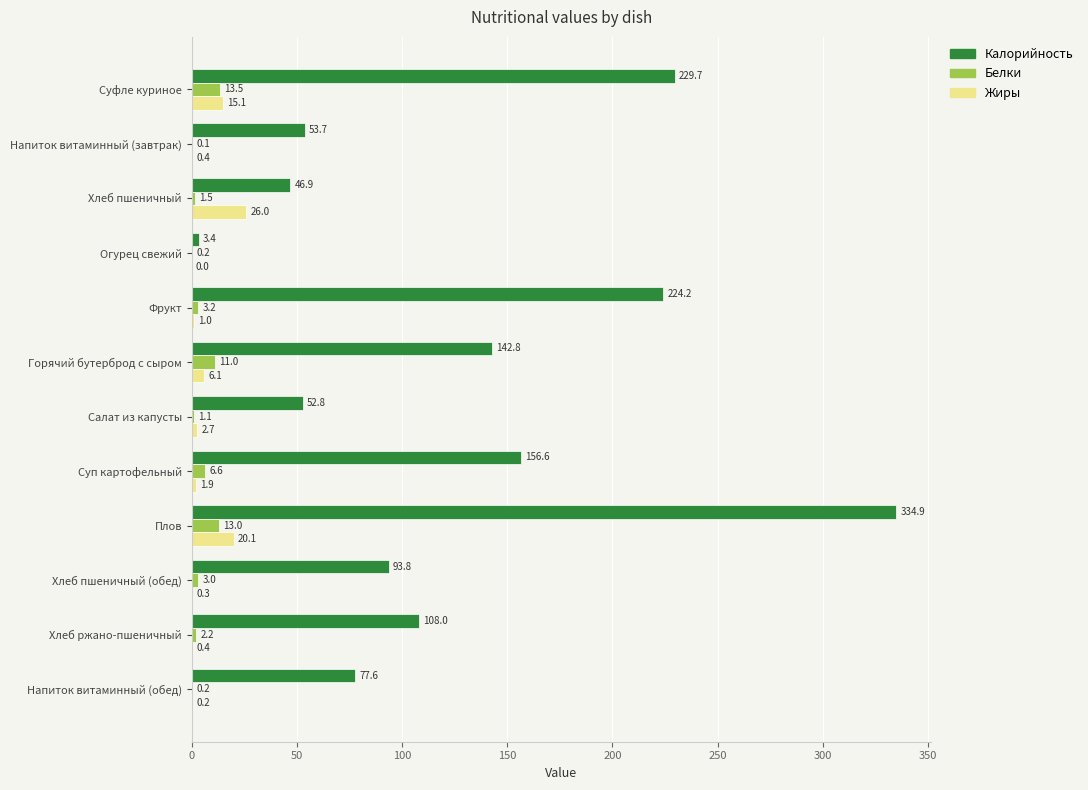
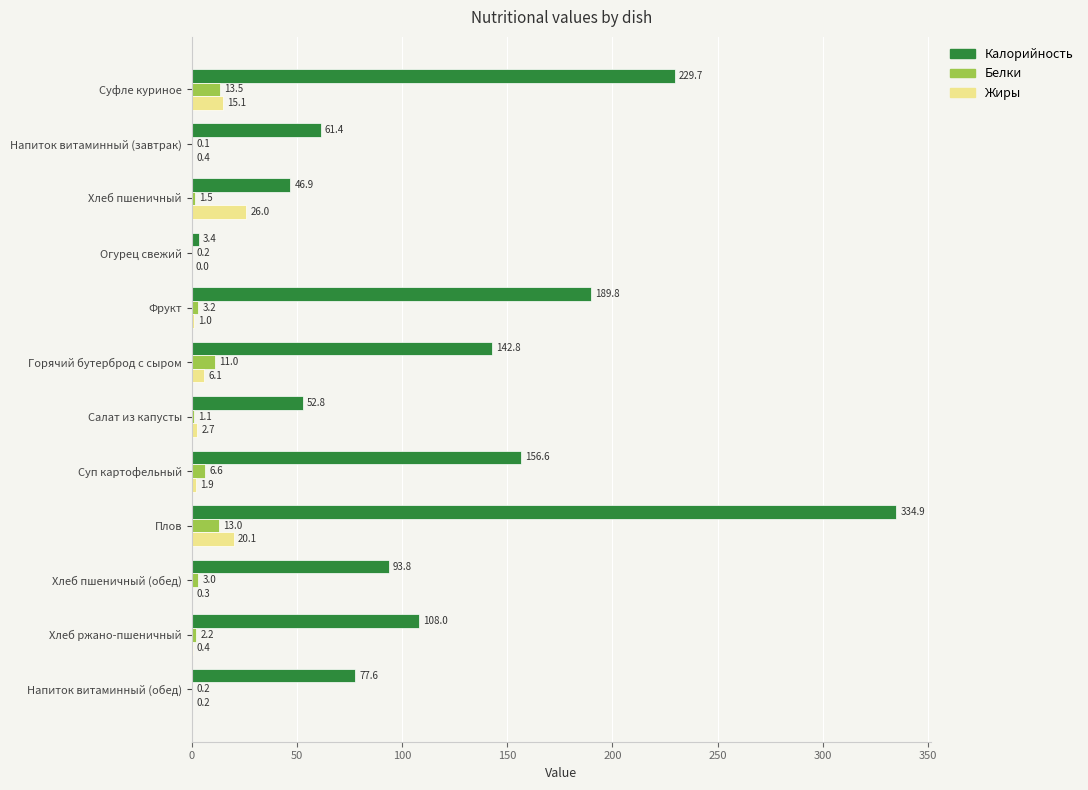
  {
    "Калорийность": {
      "Суфле куриное": 229.7,
-     "Напиток витаминный (завтрак)": 53.7,
+     "Напиток витаминный (завтрак)": 61.4,
      "Хлеб пшеничный": 46.9,
      "Огурец свежий": 3.4,
-     "Фрукт": 224.2,
+     "Фрукт": 189.8,
      "Горячий бутерброд с сыром": 142.8,
      "Салат из капусты": 52.8,
      "Суп картофельный": 156.6,
      "Плов": 334.9,
      "Хлеб пшеничный (обед)": 93.8,
      "Хлеб ржано-пшеничный": 108.0,
      "Напиток витаминный (обед)": 77.6
    },
    "Белки": {
      "Суфле куриное": 13.5,
      "Напиток витаминный (завтрак)": 0.1,
      "Хлеб пшеничный": 1.5,
      "Огурец свежий": 0.2,
      "Фрукт": 3.2,
      "Горячий бутерброд с сыром": 11.0,
      "Салат из капусты": 1.1,
      "Суп картофельный": 6.6,
      "Плов": 13.0,
      "Хлеб пшеничный (обед)": 3.0,
      "Хлеб ржано-пшеничный": 2.2,
      "Напиток витаминный (обед)": 0.2
    },
    "Жиры": {
      "Суфле куриное": 15.1,
      "Напиток витаминный (завтрак)": 0.4,
      "Хлеб пшеничный": 26.0,
      "Огурец свежий": 0.0,
      "Фрукт": 1.0,
      "Горячий бутерброд с сыром": 6.1,
      "Салат из капусты": 2.7,
      "Суп картофельный": 1.9,
      "Плов": 20.1,
      "Хлеб пшеничный (обед)": 0.3,
      "Хлеб ржано-пшеничный": 0.4,
      "Напиток витаминный (обед)": 0.2
    }
  }
